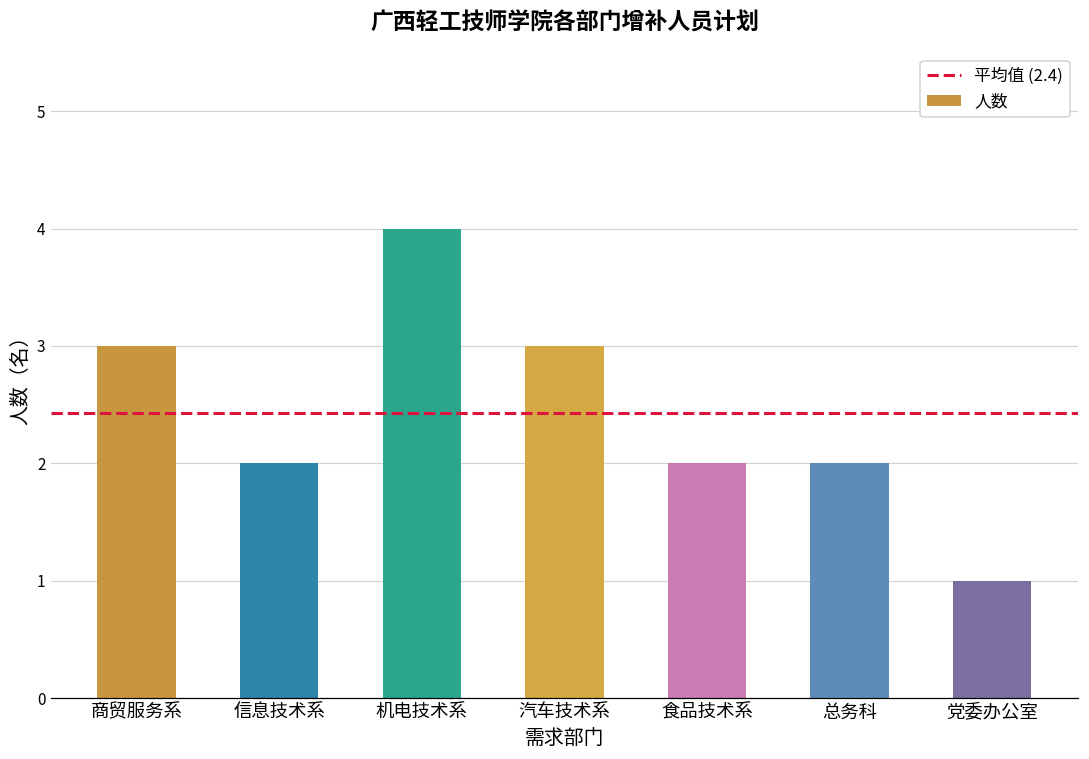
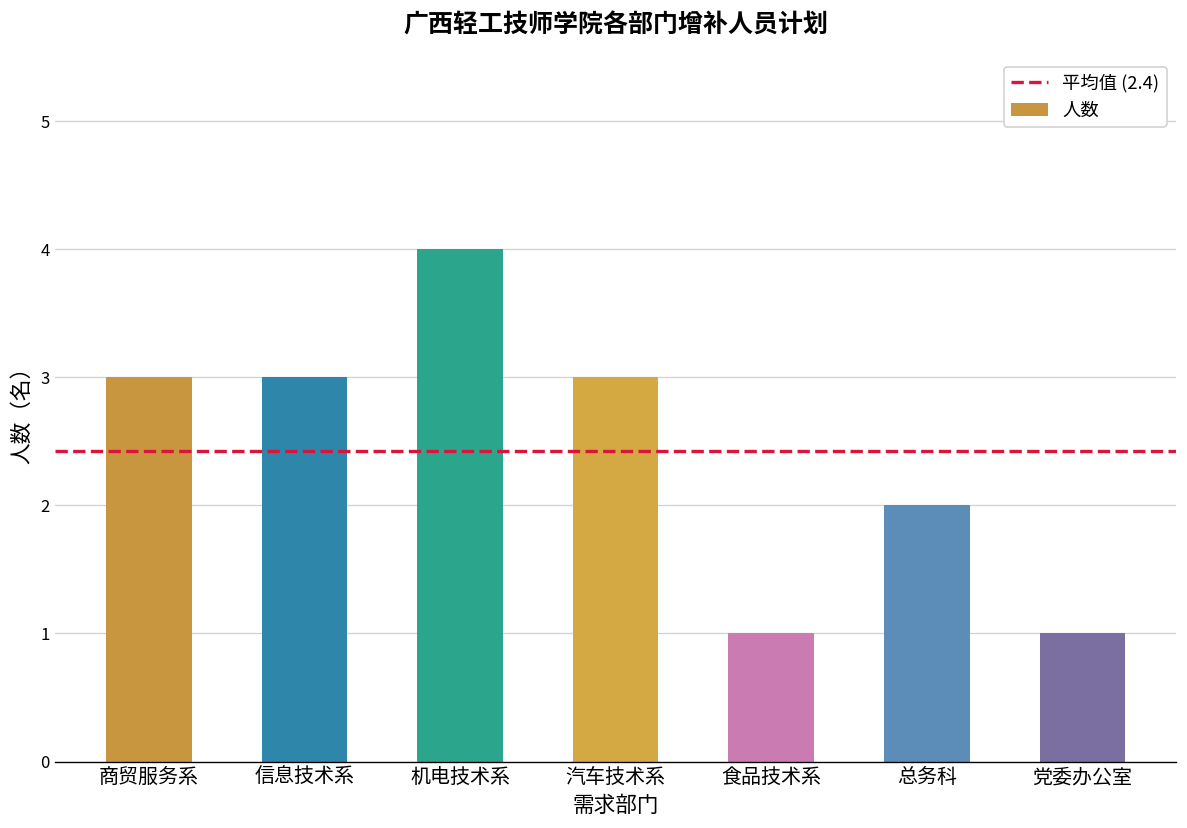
  {
    "商贸服务系": 3,
-   "信息技术系": 2,
+   "信息技术系": 3,
    "机电技术系": 4,
    "汽车技术系": 3,
-   "食品技术系": 2,
+   "食品技术系": 1,
    "总务科": 2,
    "党委办公室": 1
  }
